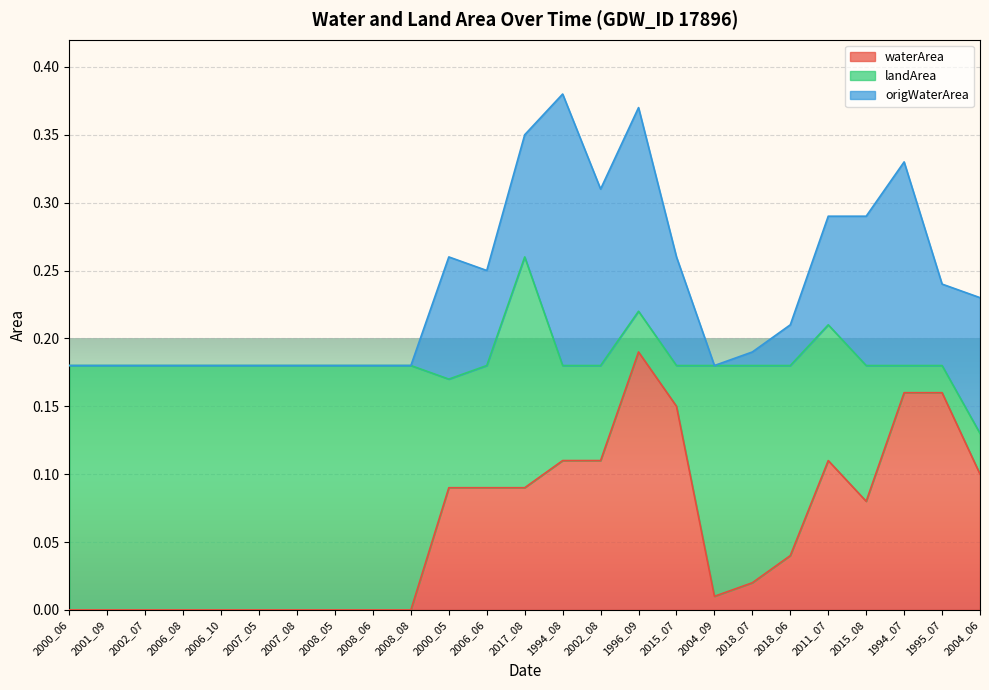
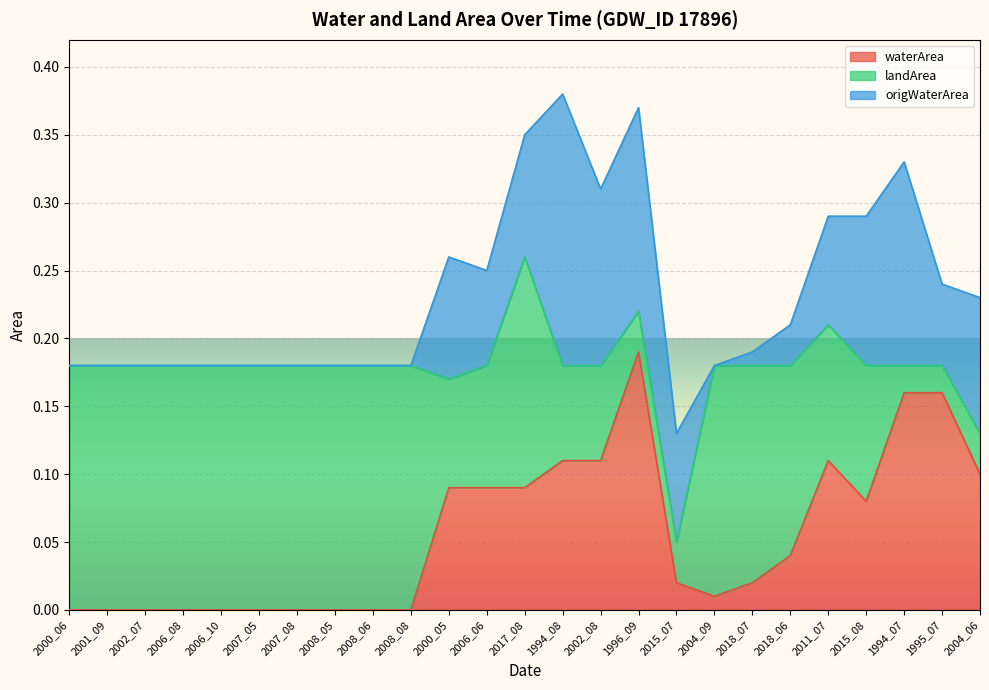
  {
    "waterArea": {
      "2000_06": 0.00,
      "2001_09": 0.00,
      "2002_07": 0.00,
      "2006_08": 0.00,
      "2006_10": 0.00,
      "2007_05": 0.00,
      "2007_08": 0.00,
      "2008_05": 0.00,
      "2008_06": 0.00,
      "2008_08": 0.00,
      "2000_05": 0.09,
      "2006_06": 0.09,
      "2017_08": 0.09,
      "1994_08": 0.11,
      "2002_08": 0.11,
      "1996_09": 0.19,
-     "2015_07": 0.15,
+     "2015_07": 0.02,
      "2004_09": 0.01,
      "2018_07": 0.02,
      "2018_06": 0.04,
      "2011_07": 0.11,
      "2015_08": 0.08,
      "1994_07": 0.16,
      "1995_07": 0.16,
      "2004_06": 0.10
    },
    "landArea": {
      "2000_05": 0.08,
      "2006_06": 0.09,
      "2017_08": 0.17,
      "1994_08": 0.07,
      "2002_08": 0.07,
      "1996_09": 0.03,
      "2015_07": 0.03,
      "2018_07": 0.16,
      "2018_06": 0.14,
      "2011_07": 0.10,
      "2015_08": 0.10,
      "1994_07": 0.02,
      "1995_07": 0.02,
      "2004_06": 0.03
    },
    "origWaterArea": {
      "2000_05": 0.09,
      "2006_06": 0.07,
      "2017_08": 0.09,
      "1994_08": 0.20,
      "2002_08": 0.13,
      "1996_09": 0.15,
      "2015_07": 0.08,
      "2018_07": 0.01,
      "2018_06": 0.03,
      "2011_07": 0.08,
      "2015_08": 0.11,
      "1994_07": 0.15,
      "1995_07": 0.06,
      "2004_06": 0.10
    }
  }
